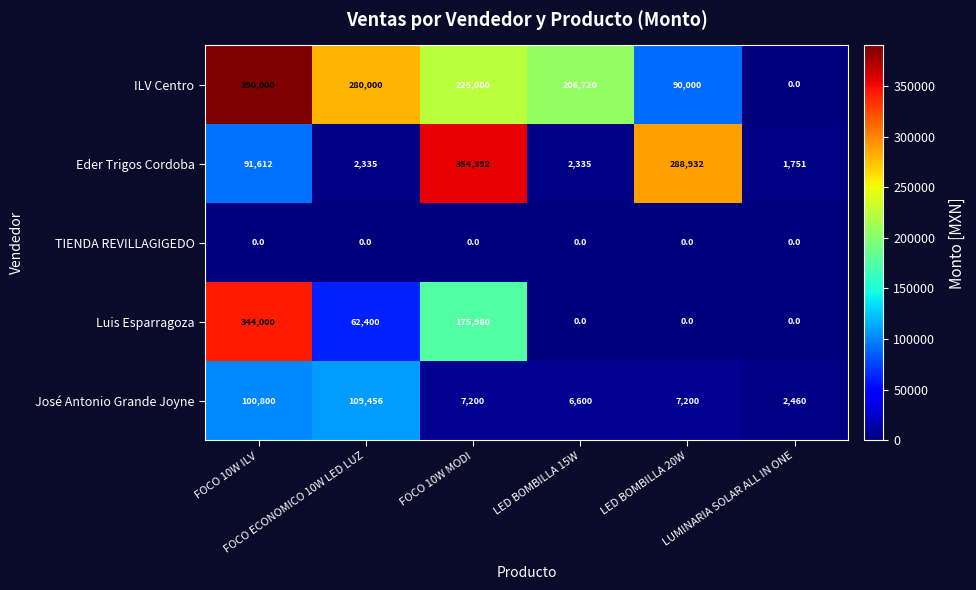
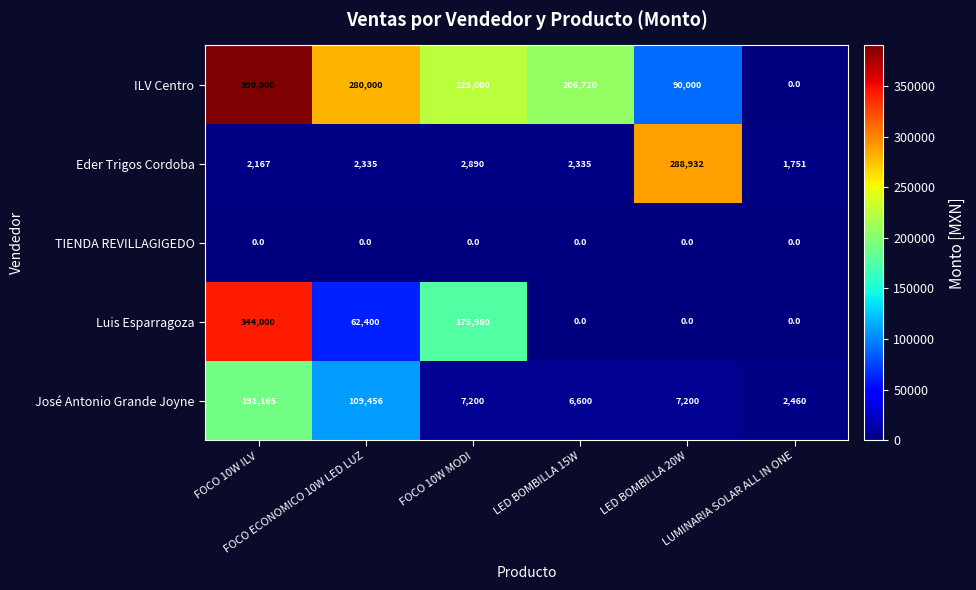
  {
    "ILV Centro": {
      "FOCO 10W ILV": "390,000",
      "FOCO ECONOMICO 10W LED LUZ": "280,000",
      "FOCO 10W MODI": "225,000",
      "LED BOMBILLA 15W": "206,720",
      "LED BOMBILLA 20W": "90,000",
      "LUMINARIA SOLAR ALL IN ONE": "0.0"
    },
    "Eder Trigos Cordoba": {
-     "FOCO 10W ILV": "91,612",
+     "FOCO 10W ILV": "2,167",
      "FOCO ECONOMICO 10W LED LUZ": "2,335",
-     "FOCO 10W MODI": "354,392",
+     "FOCO 10W MODI": "2,890",
      "LED BOMBILLA 15W": "2,335",
      "LED BOMBILLA 20W": "288,932",
      "LUMINARIA SOLAR ALL IN ONE": "1,751"
    },
    "TIENDA REVILLAGIGEDO": {
      "FOCO 10W ILV": "0.0",
      "FOCO ECONOMICO 10W LED LUZ": "0.0",
      "FOCO 10W MODI": "0.0",
      "LED BOMBILLA 15W": "0.0",
      "LED BOMBILLA 20W": "0.0",
      "LUMINARIA SOLAR ALL IN ONE": "0.0"
    },
    "Luis Esparragoza": {
      "FOCO 10W ILV": "344,000",
      "FOCO ECONOMICO 10W LED LUZ": "62,400",
      "FOCO 10W MODI": "175,980",
      "LED BOMBILLA 15W": "0.0",
      "LED BOMBILLA 20W": "0.0",
      "LUMINARIA SOLAR ALL IN ONE": "0.0"
    },
    "José Antonio Grande Joyne": {
-     "FOCO 10W ILV": "100,800",
+     "FOCO 10W ILV": "191,165",
      "FOCO ECONOMICO 10W LED LUZ": "109,456",
      "FOCO 10W MODI": "7,200",
      "LED BOMBILLA 15W": "6,600",
      "LED BOMBILLA 20W": "7,200",
      "LUMINARIA SOLAR ALL IN ONE": "2,460"
    }
  }
